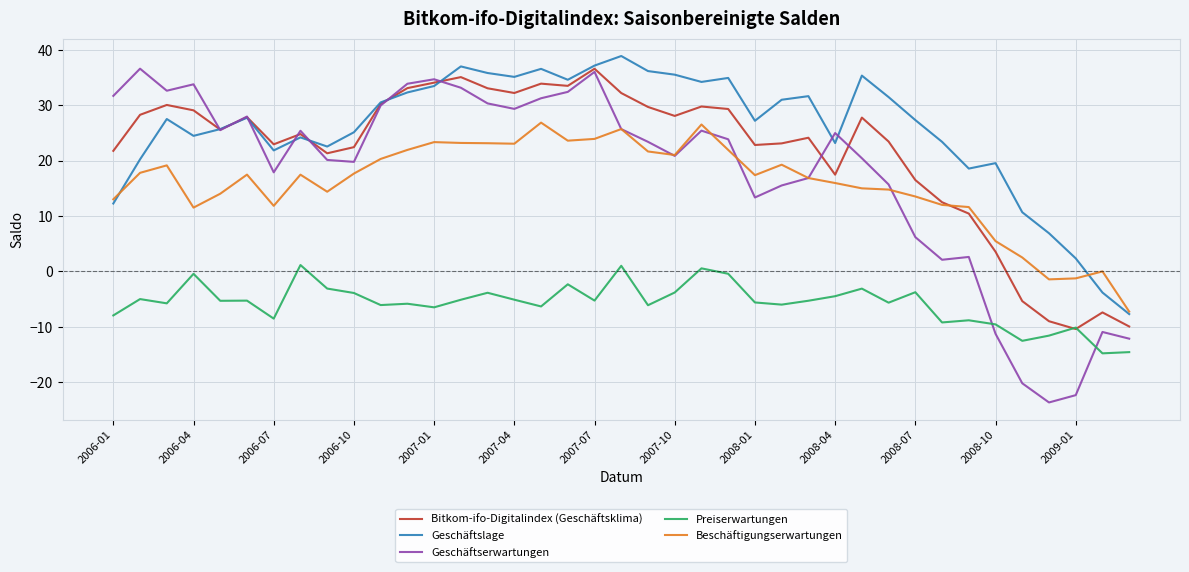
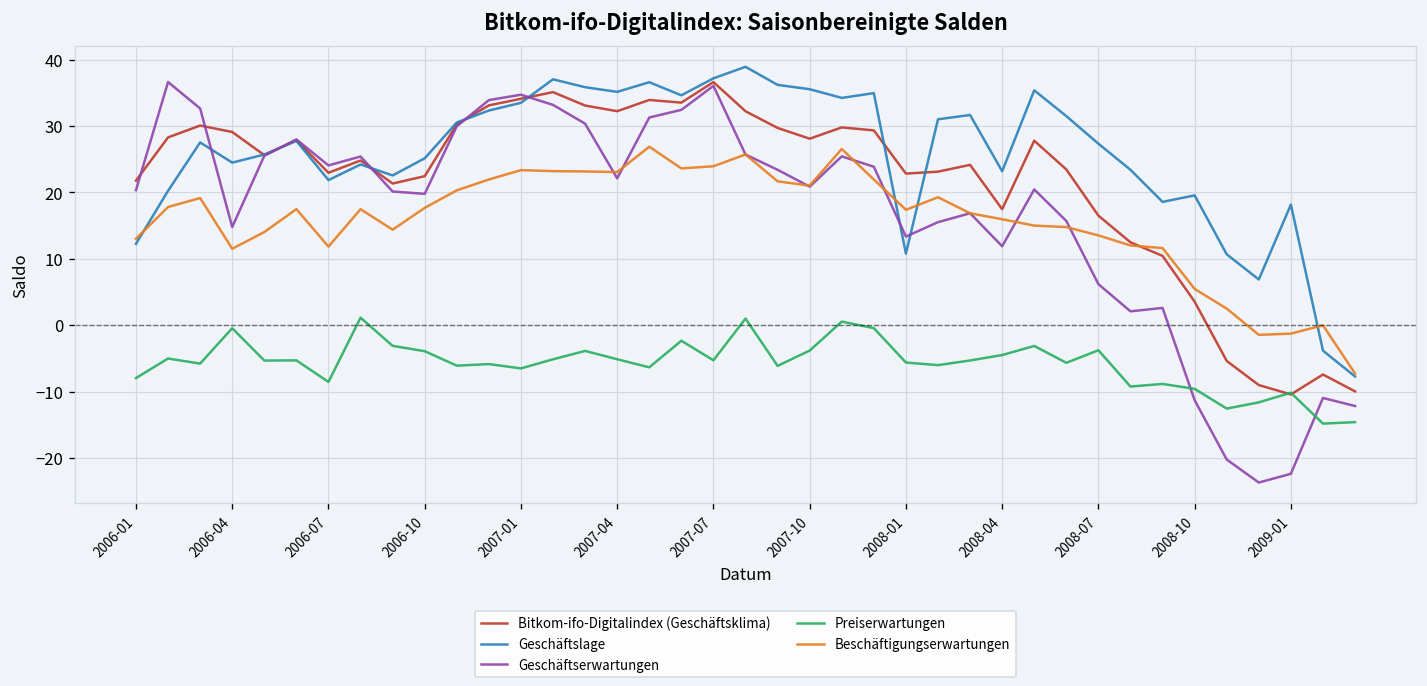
  {
    "Bitkom-ifo-Digitalindex (Geschäftsklima)": {
      "2006-01": 22,
      "2006-04": 29,
      "2006-07": 23,
      "2006-10": 22,
      "2007-01": 34,
      "2007-04": 32,
      "2007-07": 37,
      "2007-10": 28,
      "2008-01": 23,
      "2008-04": 17,
      "2008-07": 17,
      "2008-10": 4
    },
    "Geschäftslage": {
      "2006-01": 12,
      "2006-04": 24,
      "2006-07": 22,
      "2006-10": 25,
      "2007-01": 33,
      "2007-04": 35,
      "2007-07": 37,
      "2007-10": 36,
-     "2008-01": 27,
+     "2008-01": 11,
      "2008-04": 23,
      "2008-07": 27,
      "2008-10": 20,
-     "2009-01": 2
+     "2009-01": 18
    },
    "Geschäftserwartungen": {
-     "2006-01": 32,
-     "2006-04": 34,
-     "2006-07": 18,
+     "2006-01": 20,
+     "2006-04": 15,
+     "2006-07": 24,
      "2006-10": 20,
      "2007-01": 35,
-     "2007-04": 29,
+     "2007-04": 22,
      "2007-07": 36,
      "2008-01": 13,
-     "2008-04": 25,
+     "2008-04": 12,
      "2008-07": 6,
      "2008-10": -11,
      "2009-01": -22
    },
    "Preiserwartungen": {
      "2006-01": -8,
      "2006-04": 0,
      "2006-07": -9,
      "2006-10": -4,
      "2007-01": -6,
      "2007-04": -5,
      "2007-07": -5,
      "2007-10": -4,
      "2008-01": -6,
      "2008-04": -4,
      "2008-07": -4,
      "2008-10": -10
    },
    "Beschäftigungserwartungen": {
      "2006-01": 13,
      "2006-04": 12,
      "2006-07": 12,
      "2006-10": 18,
      "2007-01": 23,
      "2007-04": 23,
      "2007-07": 24,
      "2008-01": 17,
      "2008-04": 16,
      "2008-07": 14,
      "2008-10": 5,
      "2009-01": -1
    }
  }
